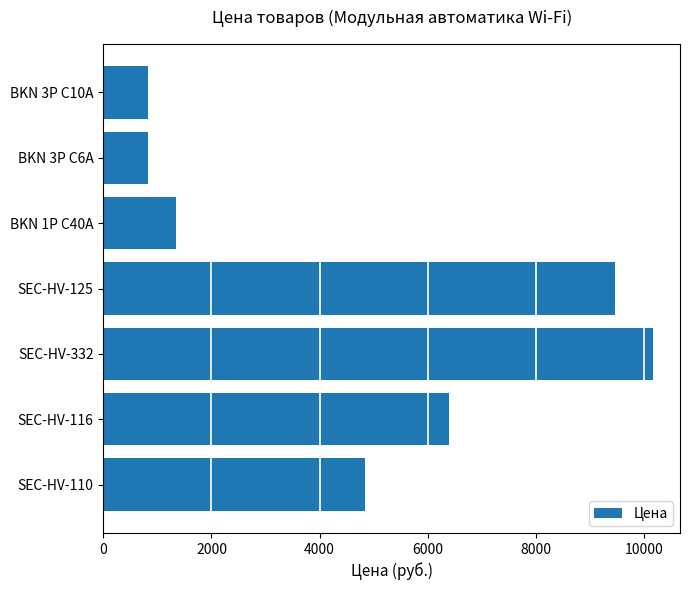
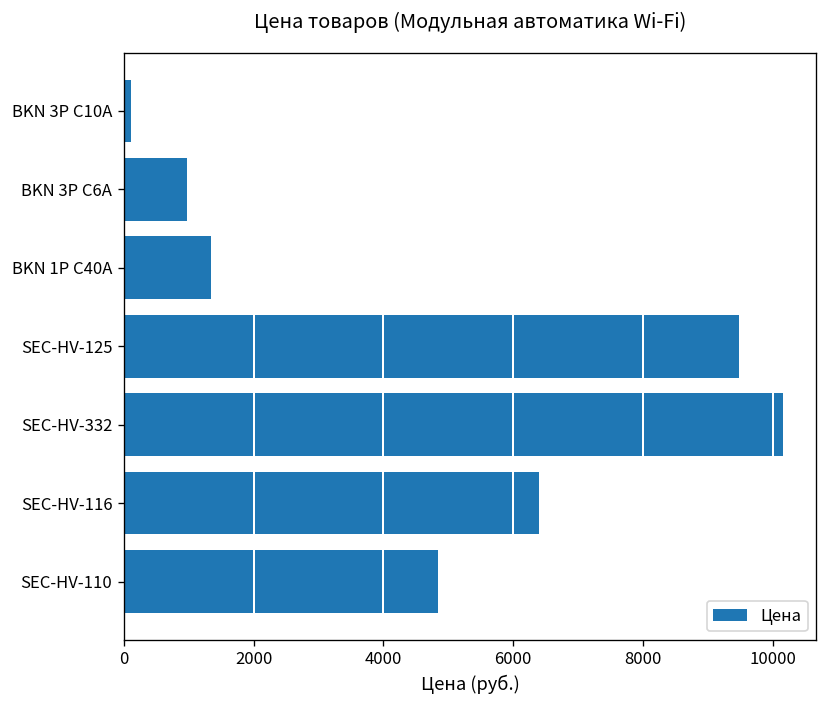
  {
-   "BKN 3P C10A": 800,
-   "BKN 3P C6A": 800,
+   "BKN 3P C10A": 100,
+   "BKN 3P C6A": 1000,
    "BKN 1P C40A": 1300,
    "SEC-HV-125": 9500,
    "SEC-HV-332": 10200,
    "SEC-HV-116": 6400,
    "SEC-HV-110": 4800
  }
